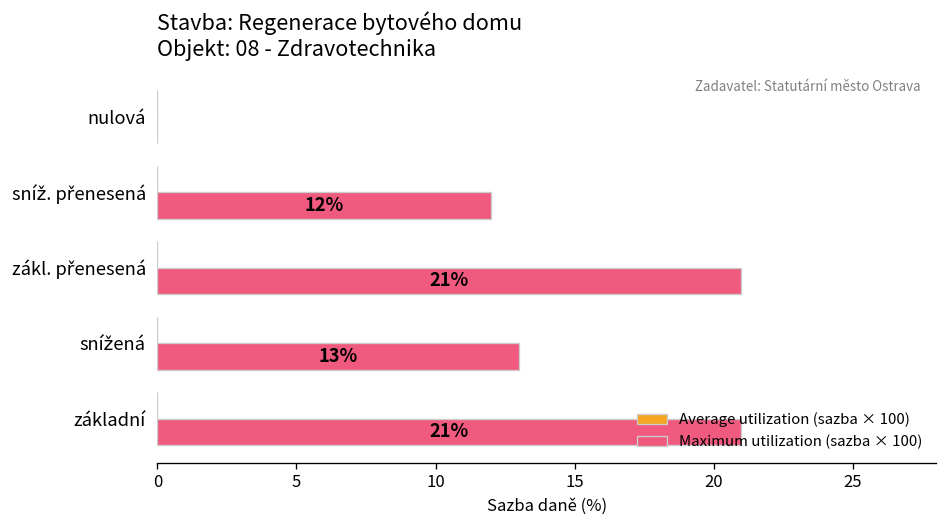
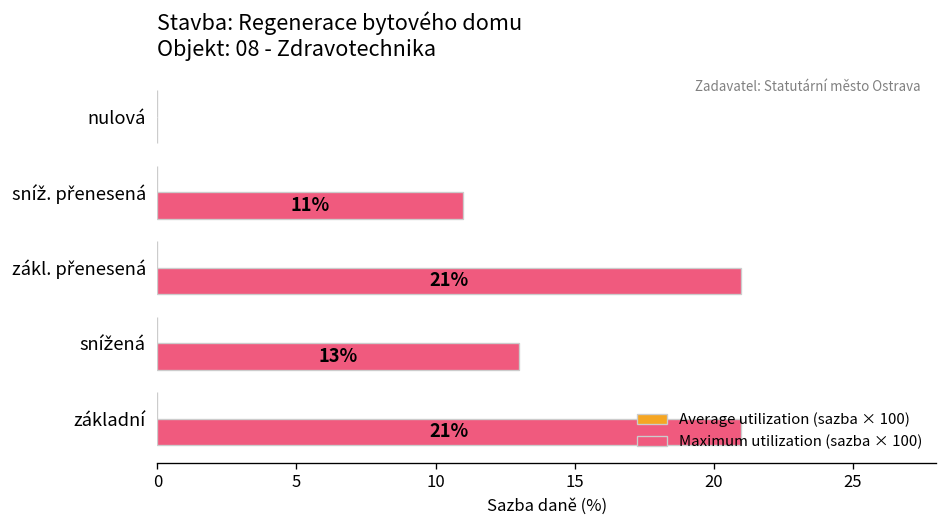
  {
    "Average utilization (sazba × 100)": {
      "nulová": "0.0",
      "sníž. přenesená": "0.0",
      "zákl. přenesená": "0.0",
      "snížená": "0.0",
      "základní": "0.0"
    },
    "Maximum utilization (sazba × 100)": {
-     "sníž. přenesená": "12%",
+     "sníž. přenesená": "11%",
      "zákl. přenesená": "21%",
      "snížená": "13%",
      "základní": "21%"
    }
  }
